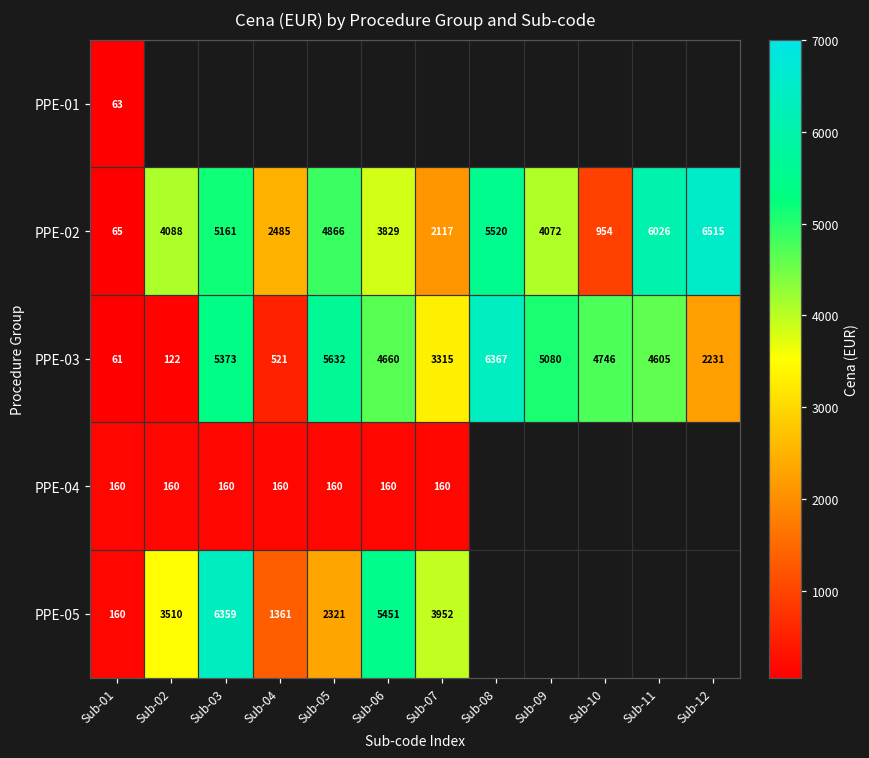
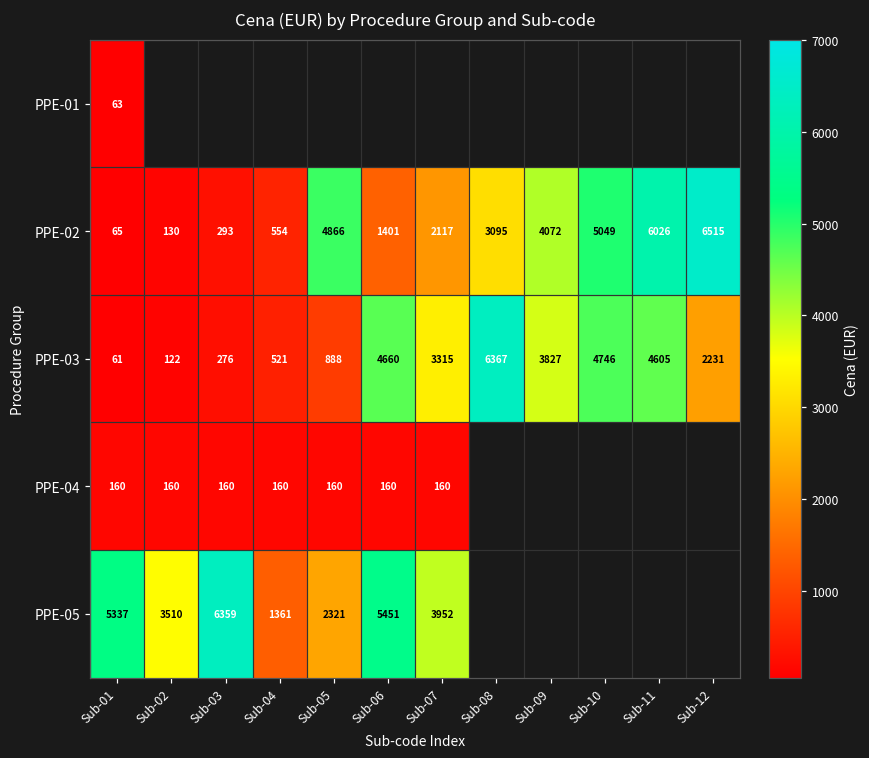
  {
    "PPE-01": {
      "Sub-01": 63
    },
    "PPE-02": {
      "Sub-01": 65,
-     "Sub-02": 4088,
-     "Sub-03": 5161,
-     "Sub-04": 2485,
+     "Sub-02": 130,
+     "Sub-03": 293,
+     "Sub-04": 554,
      "Sub-05": 4866,
-     "Sub-06": 3829,
+     "Sub-06": 1401,
      "Sub-07": 2117,
-     "Sub-08": 5520,
+     "Sub-08": 3095,
      "Sub-09": 4072,
-     "Sub-10": 954,
+     "Sub-10": 5049,
      "Sub-11": 6026,
      "Sub-12": 6515
    },
    "PPE-03": {
      "Sub-01": 61,
      "Sub-02": 122,
-     "Sub-03": 5373,
+     "Sub-03": 276,
      "Sub-04": 521,
-     "Sub-05": 5632,
+     "Sub-05": 888,
      "Sub-06": 4660,
      "Sub-07": 3315,
      "Sub-08": 6367,
-     "Sub-09": 5080,
+     "Sub-09": 3827,
      "Sub-10": 4746,
      "Sub-11": 4605,
      "Sub-12": 2231
    },
    "PPE-04": {
      "Sub-01": 160,
      "Sub-02": 160,
      "Sub-03": 160,
      "Sub-04": 160,
      "Sub-05": 160,
      "Sub-06": 160,
      "Sub-07": 160
    },
    "PPE-05": {
-     "Sub-01": 160,
+     "Sub-01": 5337,
      "Sub-02": 3510,
      "Sub-03": 6359,
      "Sub-04": 1361,
      "Sub-05": 2321,
      "Sub-06": 5451,
      "Sub-07": 3952
    }
  }
